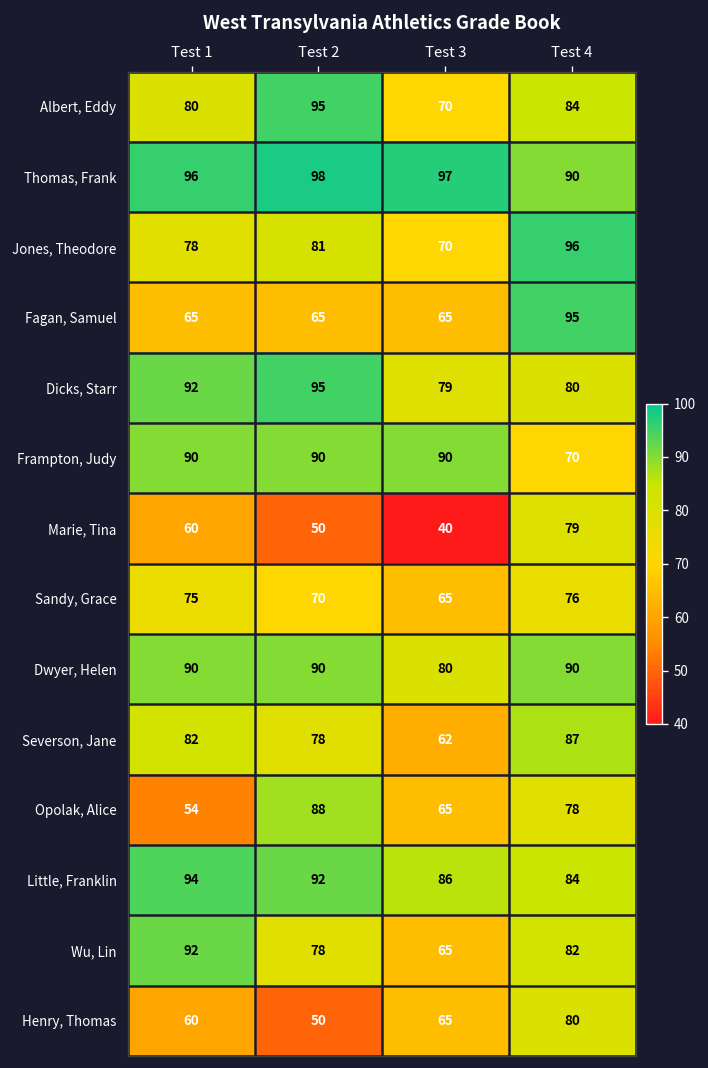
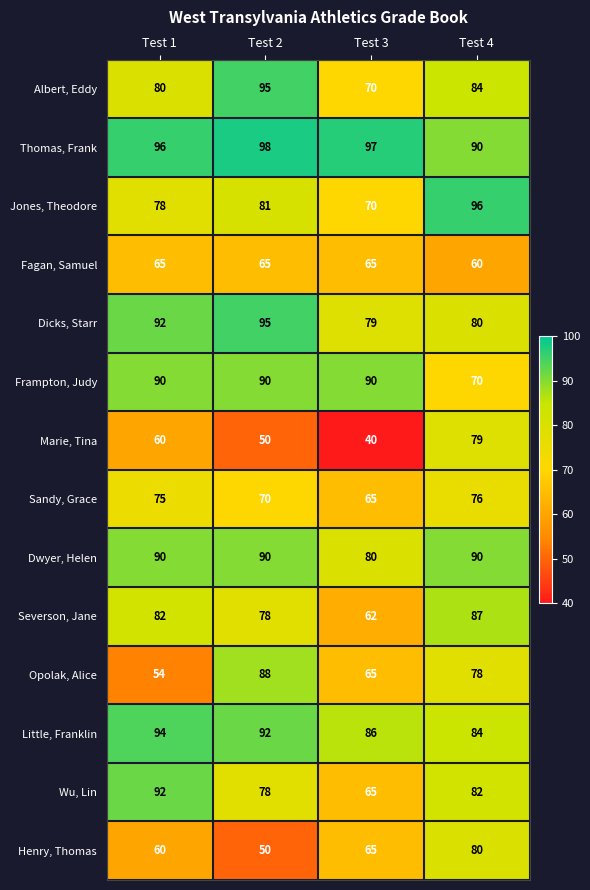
  {
    "Albert, Eddy": {
      "Test 1": 80,
      "Test 2": 95,
      "Test 3": 70,
      "Test 4": 84
    },
    "Thomas, Frank": {
      "Test 1": 96,
      "Test 2": 98,
      "Test 3": 97,
      "Test 4": 90
    },
    "Jones, Theodore": {
      "Test 1": 78,
      "Test 2": 81,
      "Test 3": 70,
      "Test 4": 96
    },
    "Fagan, Samuel": {
      "Test 1": 65,
      "Test 2": 65,
      "Test 3": 65,
-     "Test 4": 95
+     "Test 4": 60
    },
    "Dicks, Starr": {
      "Test 1": 92,
      "Test 2": 95,
      "Test 3": 79,
      "Test 4": 80
    },
    "Frampton, Judy": {
      "Test 1": 90,
      "Test 2": 90,
      "Test 3": 90,
      "Test 4": 70
    },
    "Marie, Tina": {
      "Test 1": 60,
      "Test 2": 50,
      "Test 3": 40,
      "Test 4": 79
    },
    "Sandy, Grace": {
      "Test 1": 75,
      "Test 2": 70,
      "Test 3": 65,
      "Test 4": 76
    },
    "Dwyer, Helen": {
      "Test 1": 90,
      "Test 2": 90,
      "Test 3": 80,
      "Test 4": 90
    },
    "Severson, Jane": {
      "Test 1": 82,
      "Test 2": 78,
      "Test 3": 62,
      "Test 4": 87
    },
    "Opolak, Alice": {
      "Test 1": 54,
      "Test 2": 88,
      "Test 3": 65,
      "Test 4": 78
    },
    "Little, Franklin": {
      "Test 1": 94,
      "Test 2": 92,
      "Test 3": 86,
      "Test 4": 84
    },
    "Wu, Lin": {
      "Test 1": 92,
      "Test 2": 78,
      "Test 3": 65,
      "Test 4": 82
    },
    "Henry, Thomas": {
      "Test 1": 60,
      "Test 2": 50,
      "Test 3": 65,
      "Test 4": 80
    }
  }
